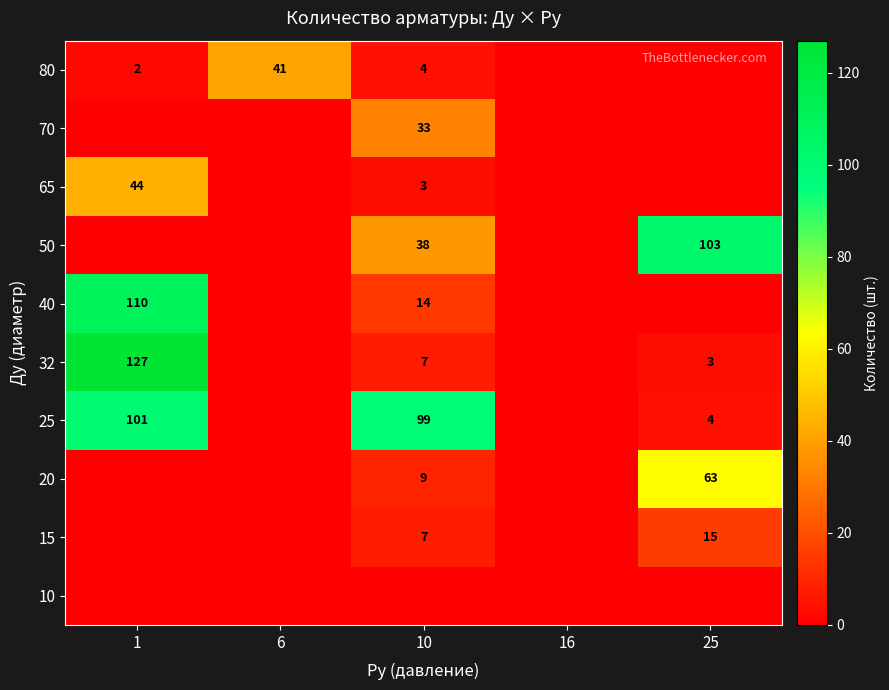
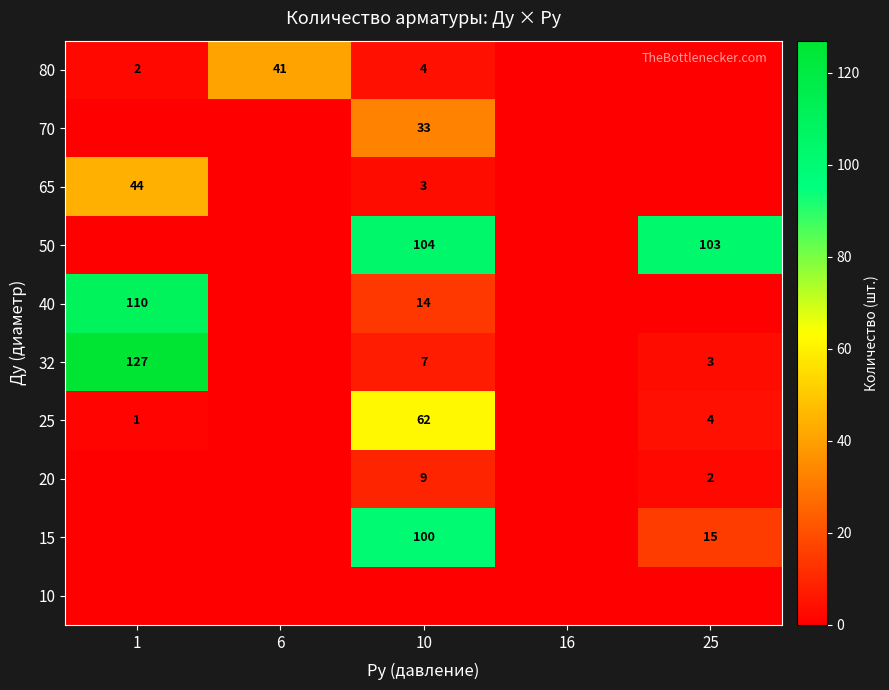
  {
    "80": {
      "1": 2,
      "6": 41,
      "10": 4
    },
    "70": {
      "10": 33
    },
    "65": {
      "1": 44,
      "10": 3
    },
    "50": {
-     "10": 38,
+     "10": 104,
      "25": 103
    },
    "40": {
      "1": 110,
      "10": 14
    },
    "32": {
      "1": 127,
      "10": 7,
      "25": 3
    },
    "25": {
-     "1": 101,
-     "10": 99,
+     "1": 1,
+     "10": 62,
      "25": 4
    },
    "20": {
      "10": 9,
-     "25": 63
+     "25": 2
    },
    "15": {
-     "10": 7,
+     "10": 100,
      "25": 15
    }
  }
